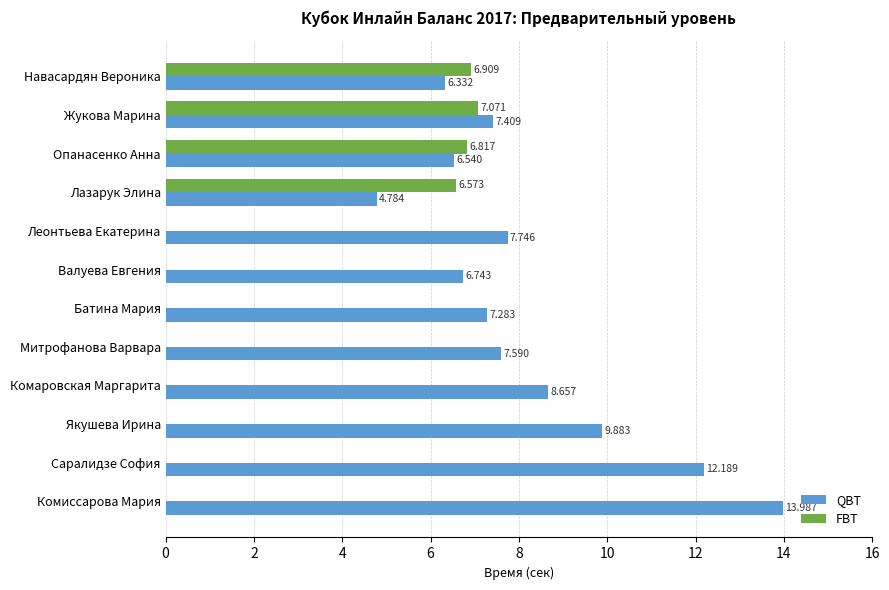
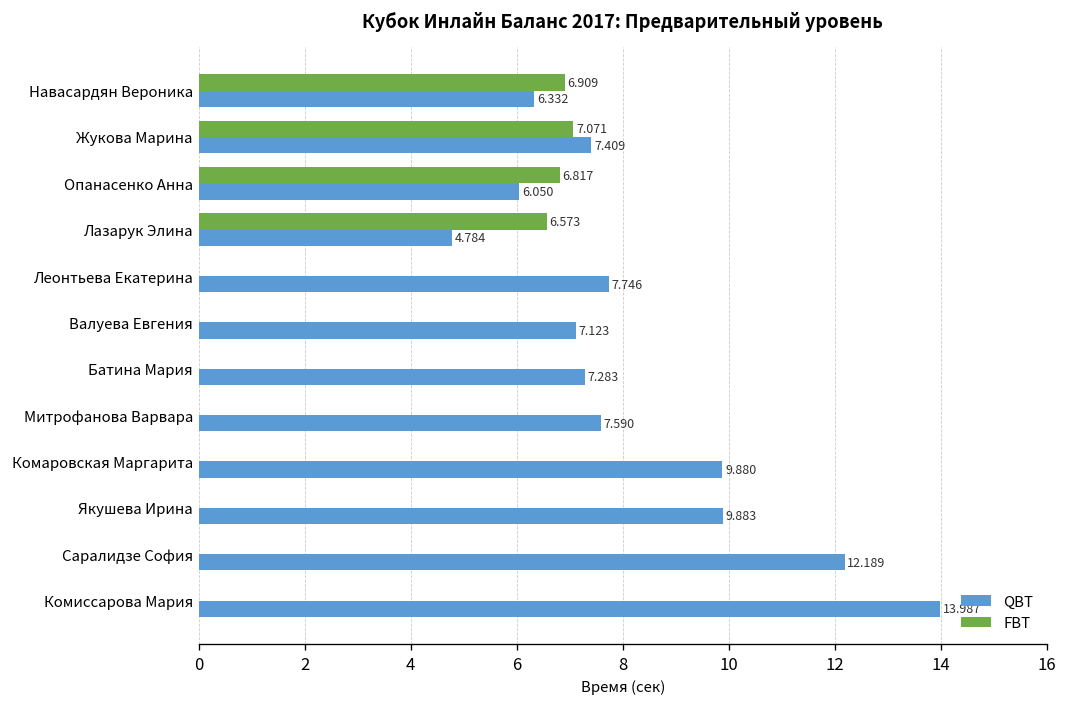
  {
    "QBT": {
      "Навасардян Вероника": 6.332,
      "Жукова Марина": 7.409,
-     "Опанасенко Анна": 6.540,
+     "Опанасенко Анна": 6.050,
      "Лазарук Элина": 4.784,
      "Леонтьева Екатерина": 7.746,
-     "Валуева Евгения": 6.743,
+     "Валуева Евгения": 7.123,
      "Батина Мария": 7.283,
      "Митрофанова Варвара": 7.590,
-     "Комаровская Маргарита": 8.657,
+     "Комаровская Маргарита": 9.880,
      "Якушева Ирина": 9.883,
      "Саралидзе София": 12.189,
      "Комиссарова Мария": 13.987
    }
  }
